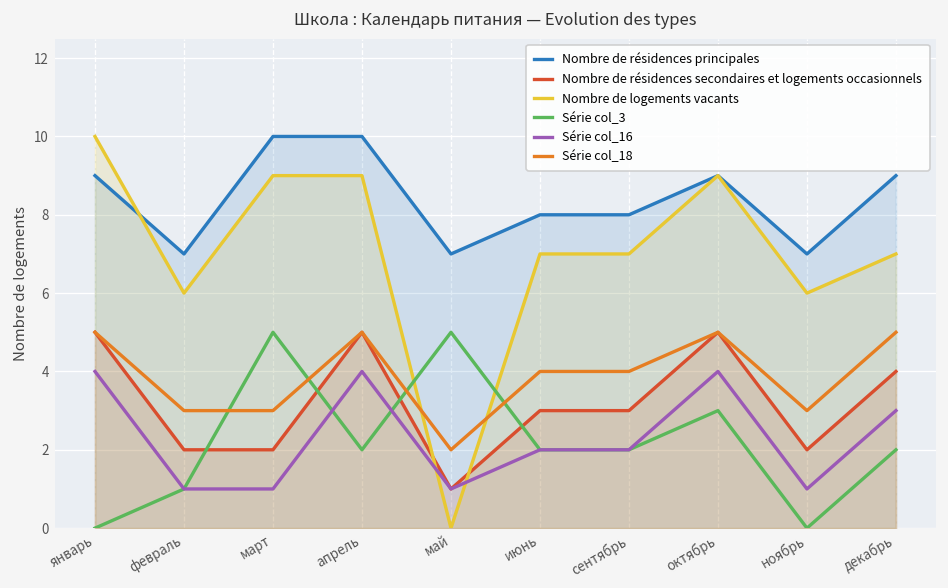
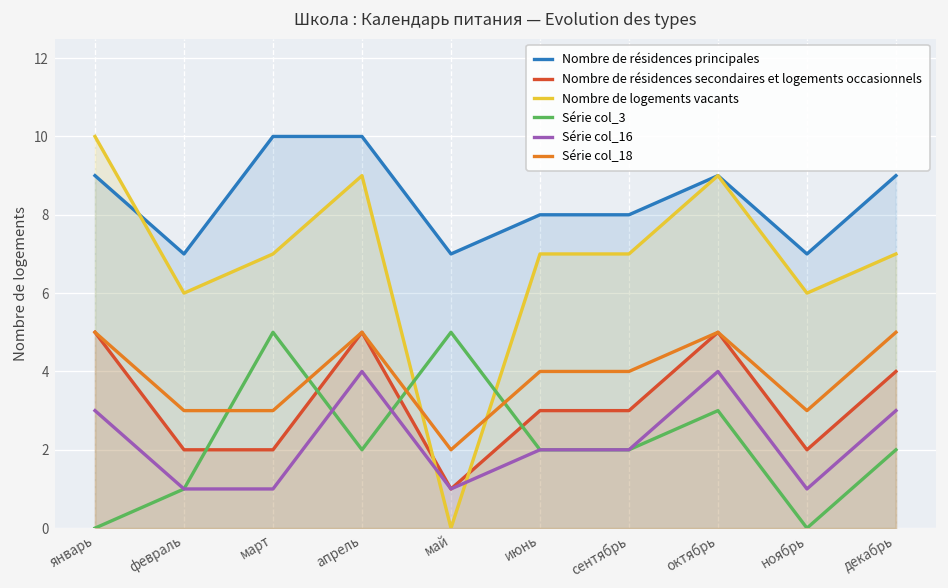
  {
    "Nombre de résidences principales": {
      "январь": 9,
      "февраль": 7,
      "март": 10,
      "апрель": 10,
      "май": 7,
      "июнь": 8,
      "сентябрь": 8,
      "ноябрь": 7,
      "декабрь": 9
    },
    "Nombre de logements vacants": {
      "январь": 10,
      "февраль": 6,
-     "март": 9,
+     "март": 7,
      "апрель": 9,
      "май": 0,
      "июнь": 7,
      "сентябрь": 7,
      "ноябрь": 6,
      "декабрь": 7
    },
    "Série col_3": {
      "январь": 0,
      "март": 5,
      "апрель": 2,
      "май": 5,
      "октябрь": 3,
      "ноябрь": 0,
      "декабрь": 2
    },
    "Série col_16": {
-     "январь": 4,
+     "январь": 3,
      "март": 1,
      "апрель": 4,
      "октябрь": 4,
      "ноябрь": 1,
      "декабрь": 3
    }
  }
